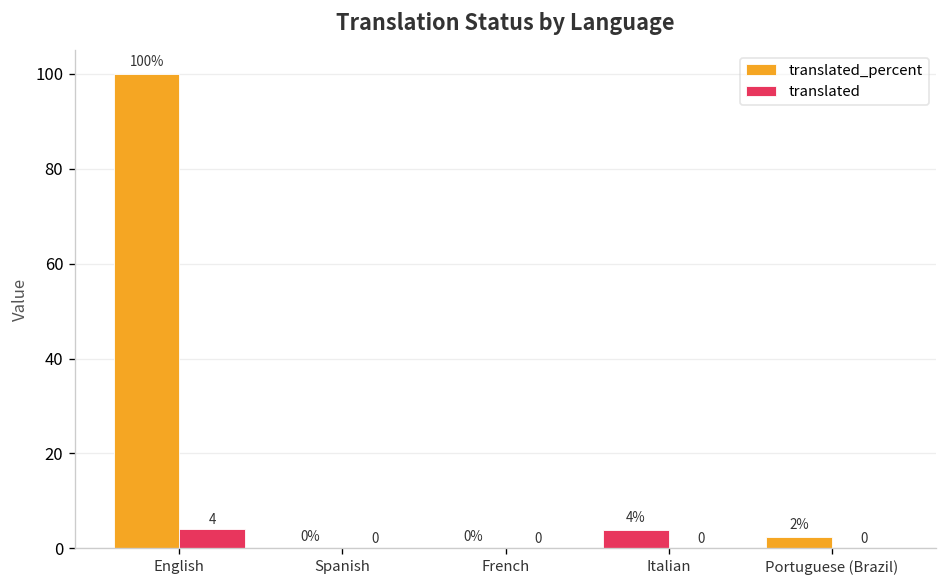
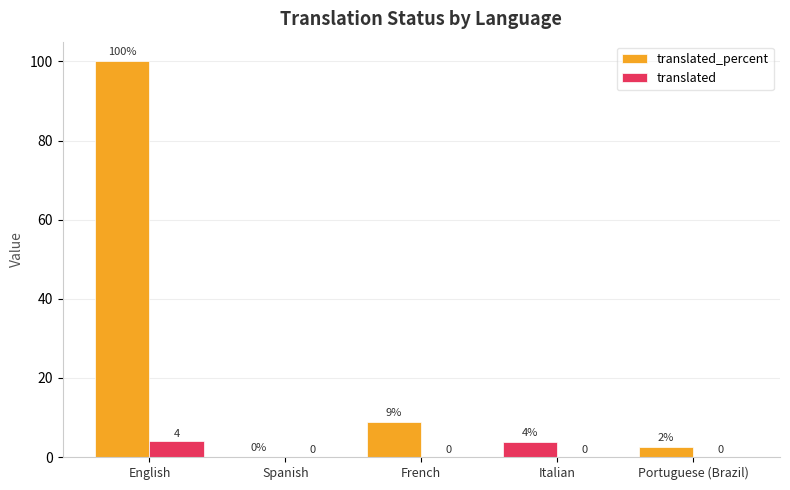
  {
    "translated_percent": {
      "English": "100%",
      "Spanish": "0%",
-     "French": "0%",
+     "French": "9%",
      "Italian": "4%",
      "Portuguese (Brazil)": "2%"
    },
    "translated": {
      "English": "4",
      "Spanish": "0",
      "French": "0",
      "Italian": "0",
      "Portuguese (Brazil)": "0"
    }
  }
